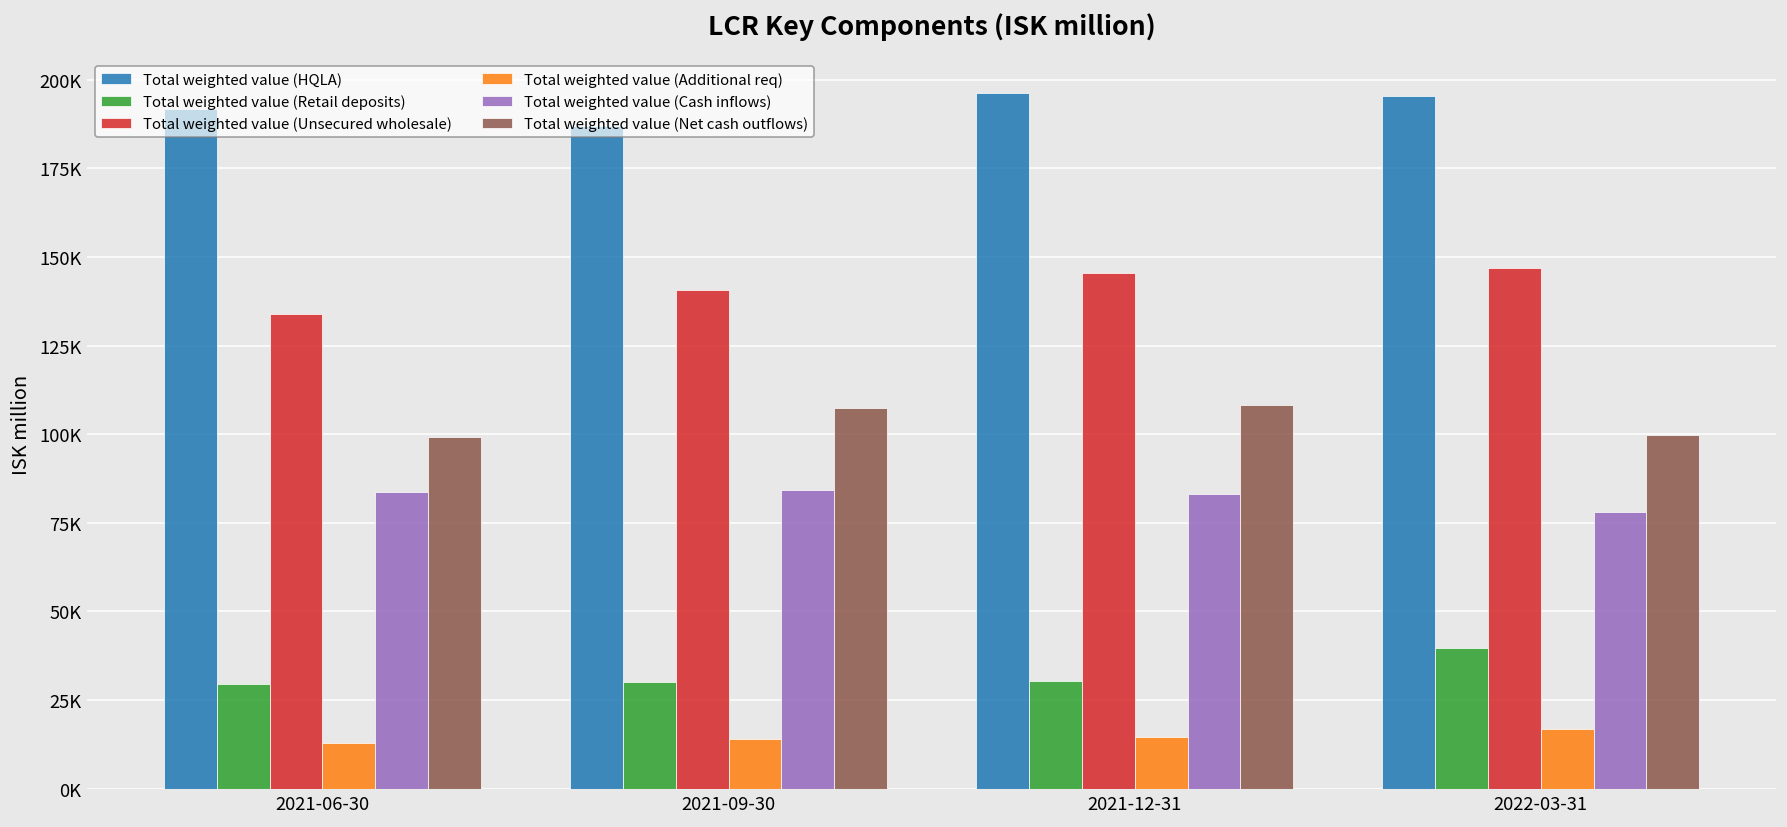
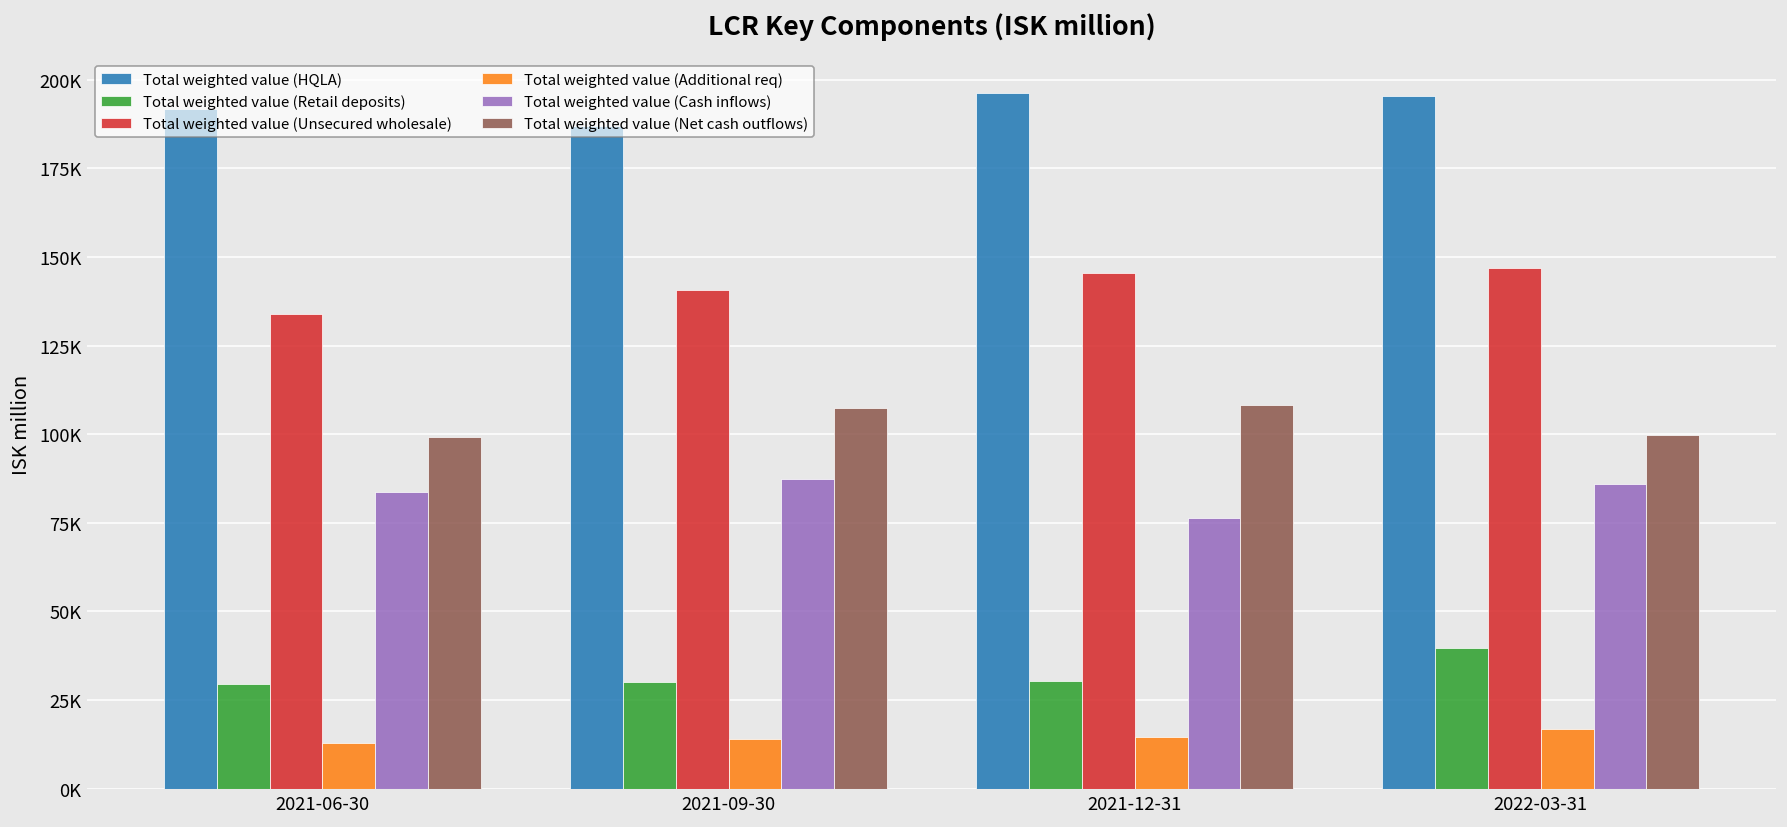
  {
    "Total weighted value (HQLA)": {
      "2021-12-31": 196000,
      "2022-03-31": 195000
    },
    "Total weighted value (Retail deposits)": {
      "2021-06-30": 29000,
      "2021-09-30": 30000,
      "2021-12-31": 30000,
      "2022-03-31": 40000
    },
    "Total weighted value (Unsecured wholesale)": {
      "2021-06-30": 134000,
      "2021-09-30": 141000,
      "2021-12-31": 145000,
      "2022-03-31": 147000
    },
    "Total weighted value (Additional req)": {
      "2021-06-30": 13000,
      "2021-09-30": 14000,
      "2021-12-31": 15000,
      "2022-03-31": 17000
    },
    "Total weighted value (Cash inflows)": {
      "2021-06-30": 84000,
-     "2021-09-30": 84000,
-     "2021-12-31": 83000,
-     "2022-03-31": 78000
+     "2021-09-30": 87000,
+     "2021-12-31": 76000,
+     "2022-03-31": 86000
    },
    "Total weighted value (Net cash outflows)": {
      "2021-06-30": 99000,
      "2021-09-30": 107000,
      "2021-12-31": 108000,
      "2022-03-31": 100000
    }
  }
